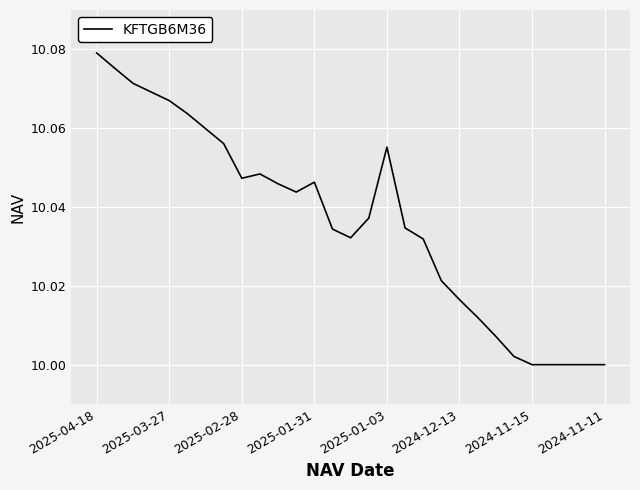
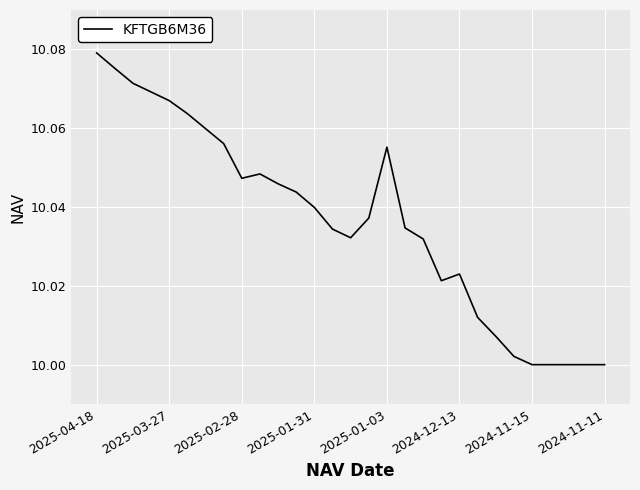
  {
    "2025-04-18": 10.079,
    "2025-03-27": 10.067,
    "2025-02-28": 10.047,
-   "2025-01-31": 10.046,
+   "2025-01-31": 10.040,
    "2025-01-03": 10.055,
-   "2024-12-13": 10.017,
+   "2024-12-13": 10.023,
    "2024-11-15": 10.000,
    "2024-11-11": 10.000
  }
